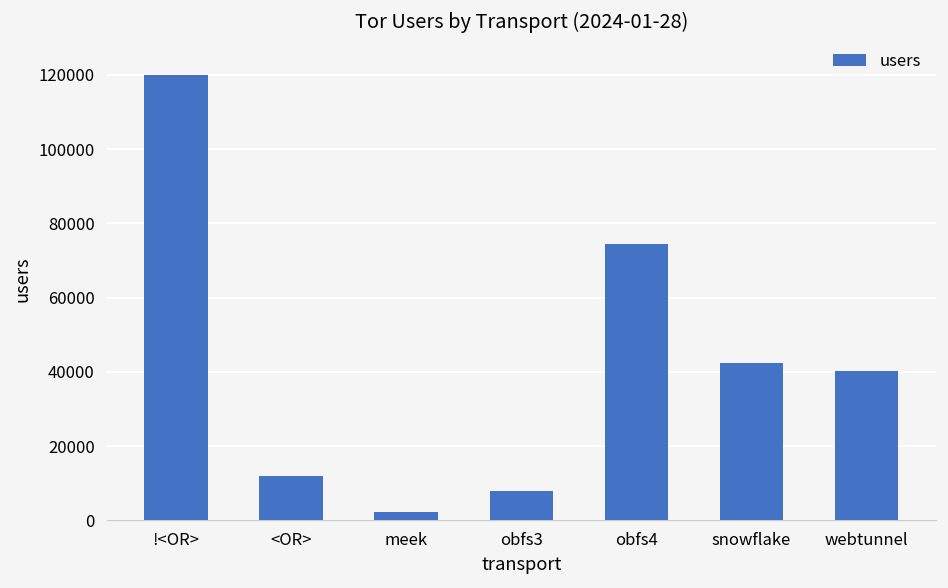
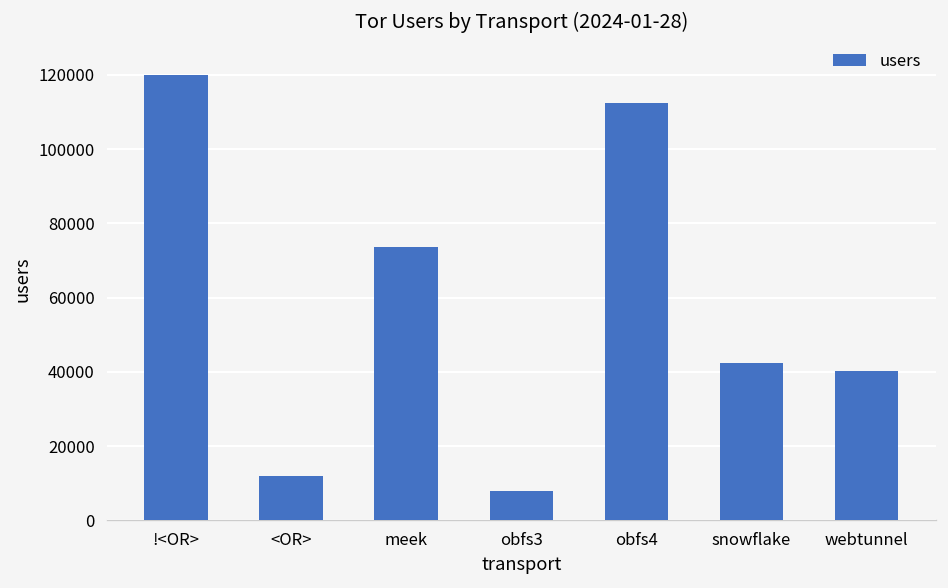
  {
    "!<OR>": 120000,
    "<OR>": 12000,
-   "meek": 2000,
+   "meek": 74000,
    "obfs3": 8000,
-   "obfs4": 74000,
+   "obfs4": 113000,
    "snowflake": 42000,
    "webtunnel": 40000
  }
